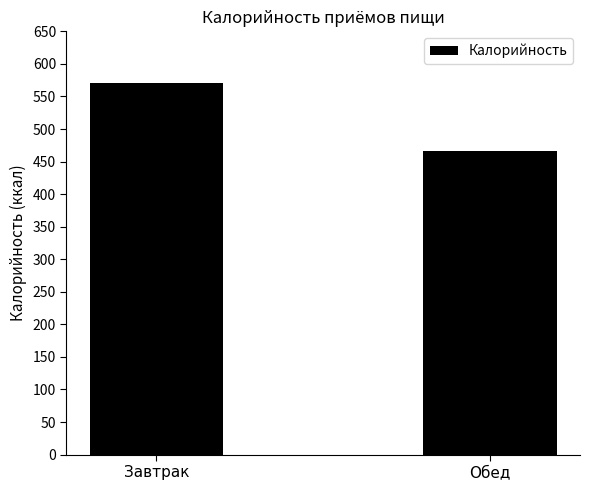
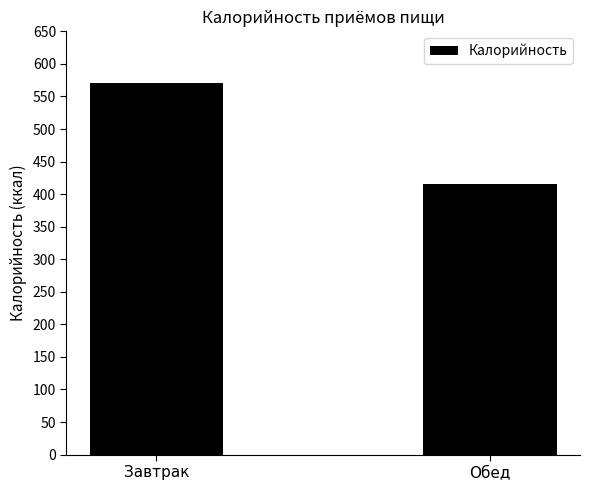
  {
    "Завтрак": 570,
-   "Обед": 470
+   "Обед": 420
  }
